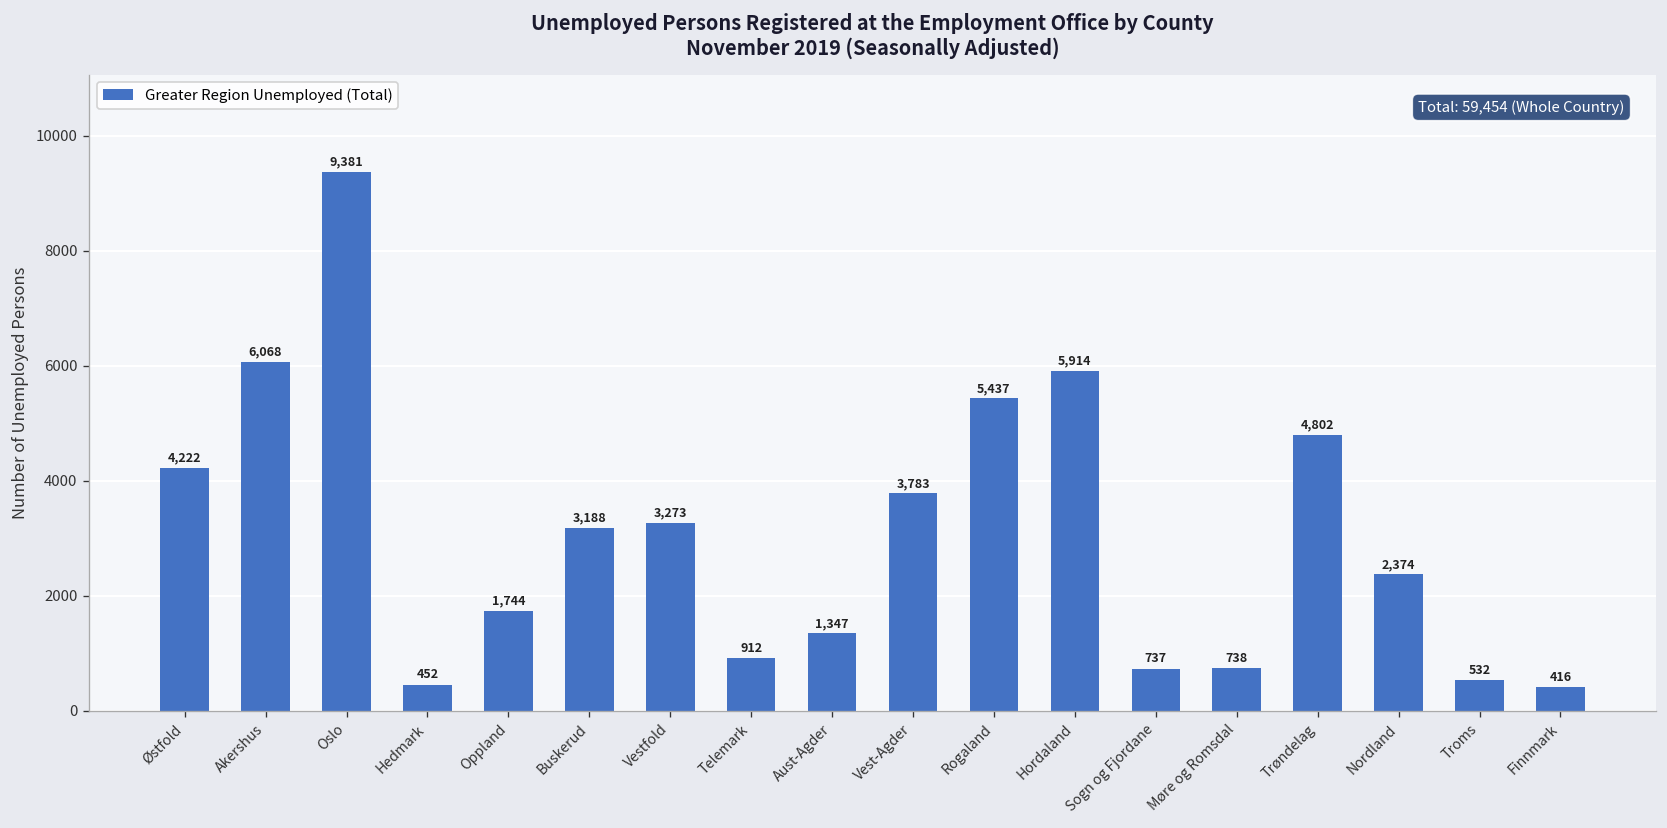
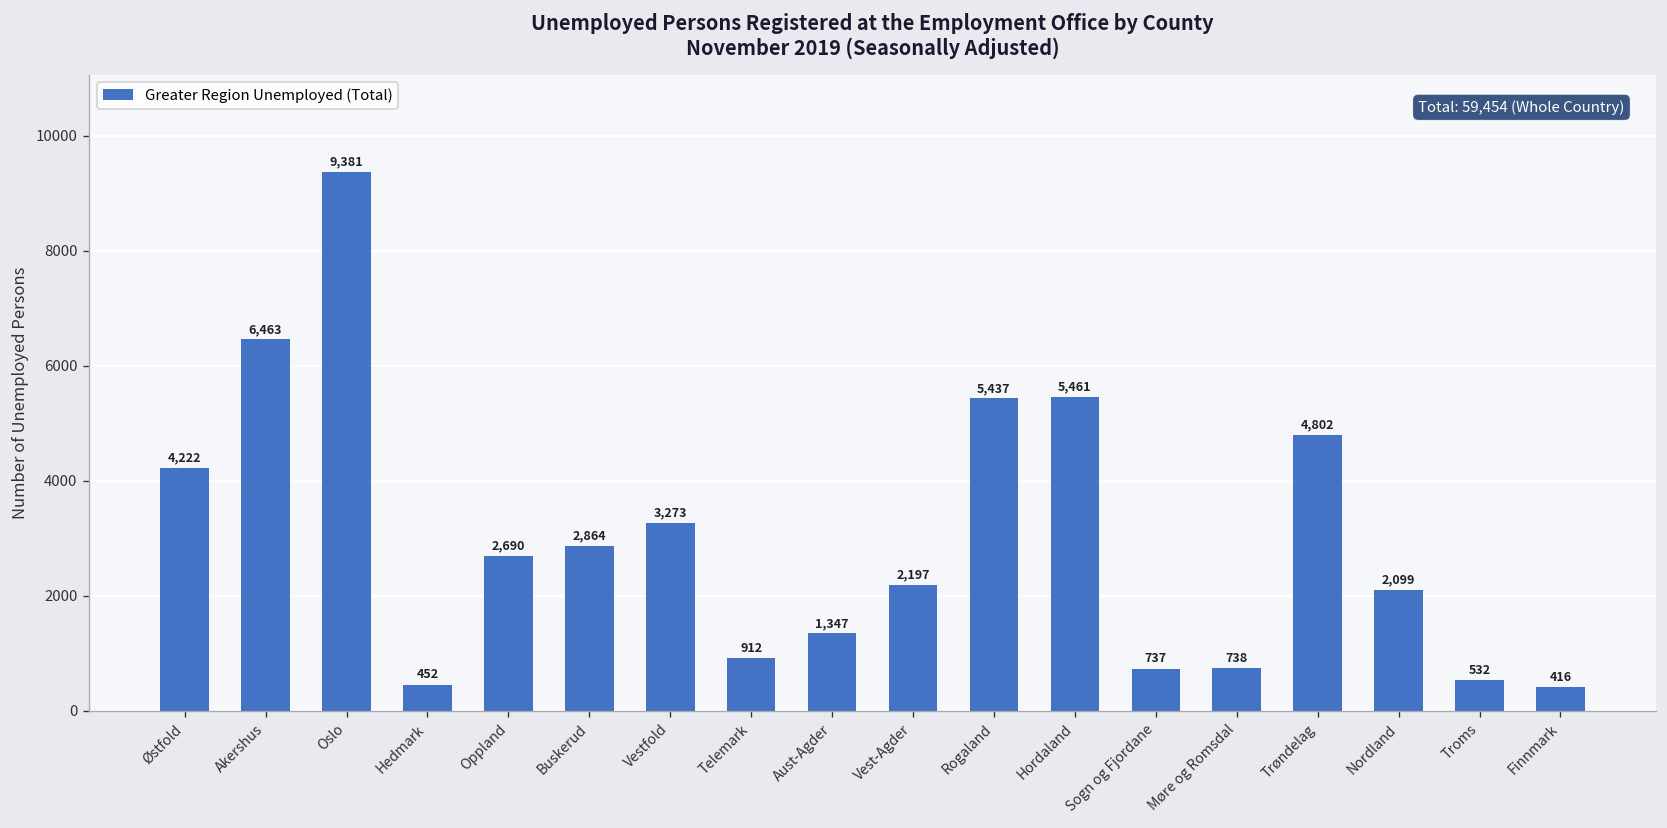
  {
    "Østfold": "4,222",
-   "Akershus": "6,068",
+   "Akershus": "6,463",
    "Oslo": "9,381",
    "Hedmark": "452",
-   "Oppland": "1,744",
-   "Buskerud": "3,188",
+   "Oppland": "2,690",
+   "Buskerud": "2,864",
    "Vestfold": "3,273",
    "Telemark": "912",
    "Aust-Agder": "1,347",
-   "Vest-Agder": "3,783",
+   "Vest-Agder": "2,197",
    "Rogaland": "5,437",
-   "Hordaland": "5,914",
+   "Hordaland": "5,461",
    "Sogn og Fjordane": "737",
    "Møre og Romsdal": "738",
    "Trøndelag": "4,802",
-   "Nordland": "2,374",
+   "Nordland": "2,099",
    "Troms": "532",
    "Finnmark": "416"
  }
